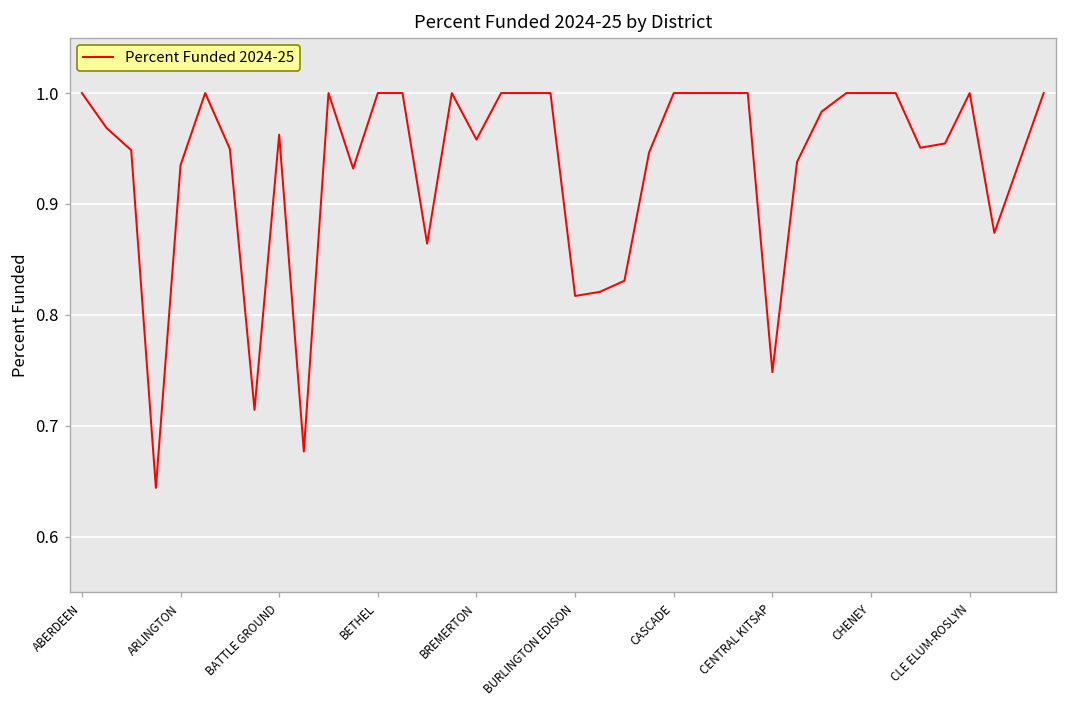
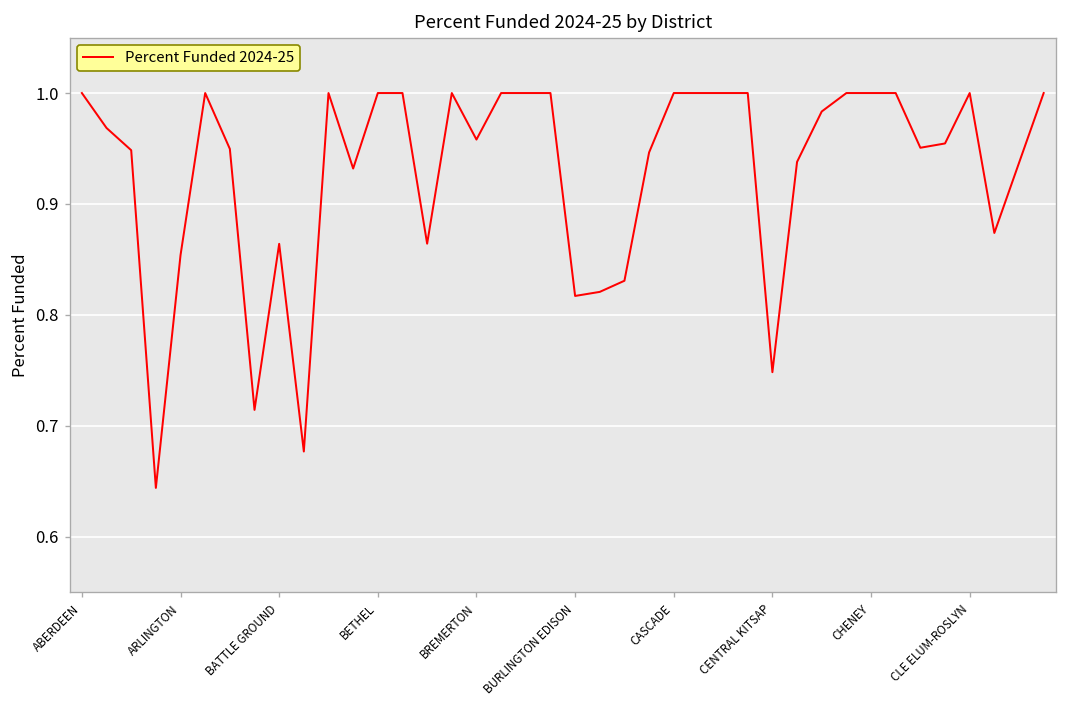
  {
    "ABERDEEN": 1.00,
-   "ARLINGTON": 0.93,
-   "BATTLE GROUND": 0.96,
+   "ARLINGTON": 0.85,
+   "BATTLE GROUND": 0.86,
    "BETHEL": 1.00,
    "BREMERTON": 0.96,
    "BURLINGTON EDISON": 0.82,
    "CASCADE": 1.00,
    "CENTRAL KITSAP": 0.75,
    "CHENEY": 1.00,
    "CLE ELUM-ROSLYN": 1.00
  }
